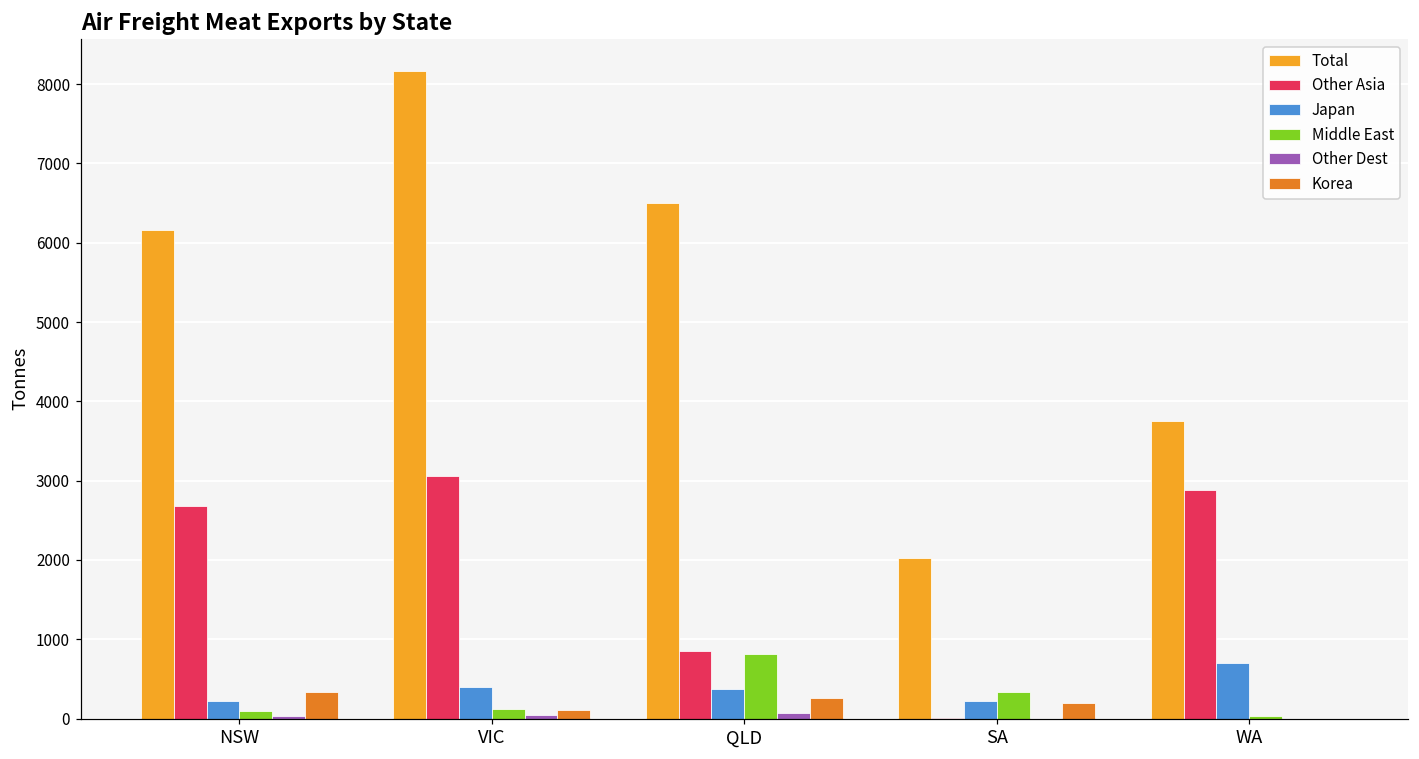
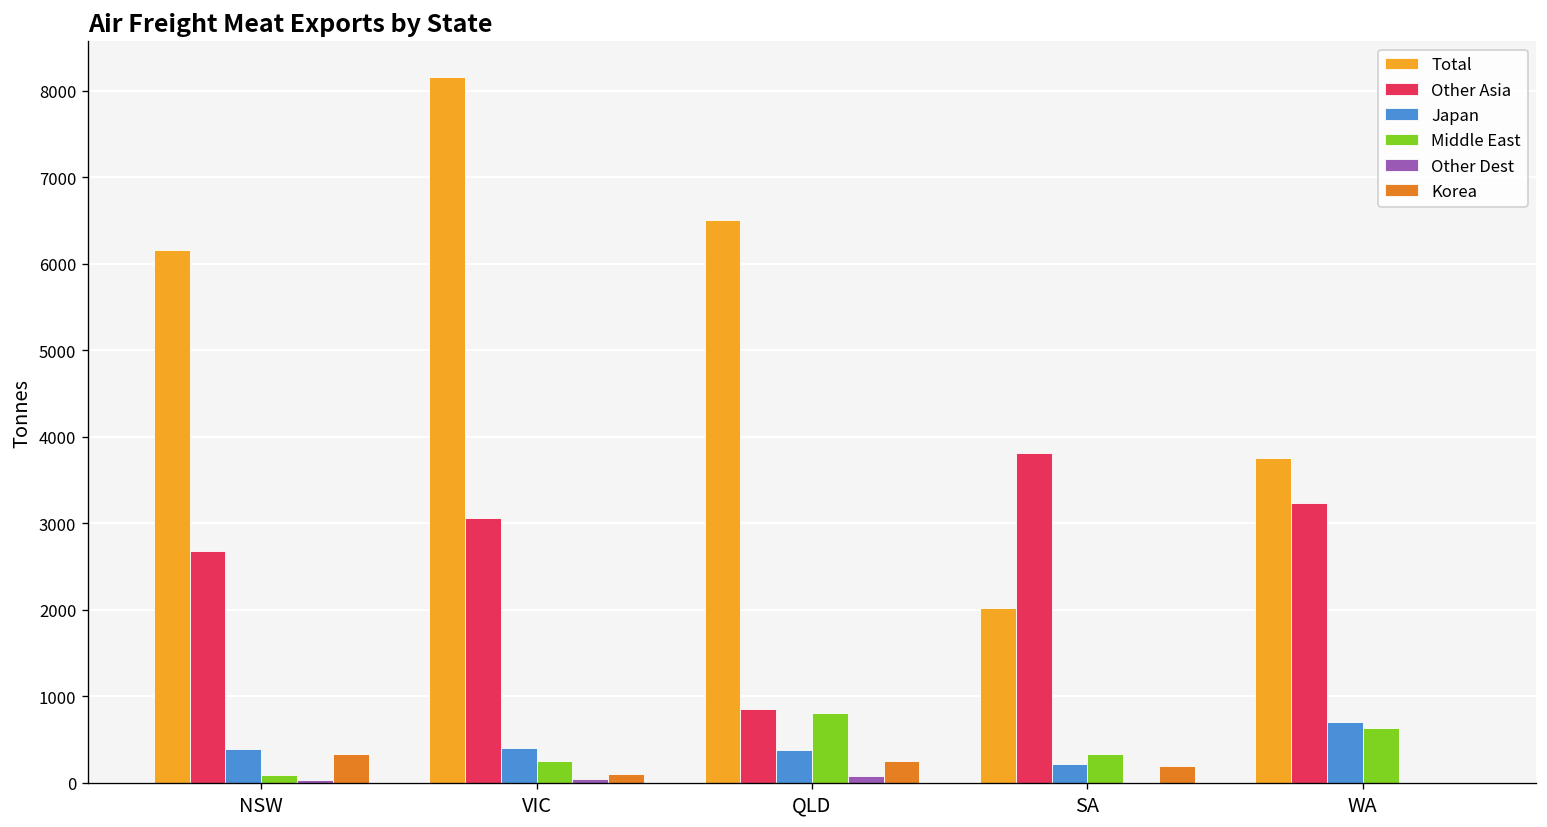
  {
    "Other Asia": {
      "NSW": 2700,
      "VIC": 3100,
      "QLD": 900,
-     "SA": 0,
-     "WA": 2900
+     "SA": 3800,
+     "WA": 3200
    },
    "Japan": {
-     "NSW": 200,
+     "NSW": 400,
      "VIC": 400,
      "QLD": 400,
      "SA": 200,
      "WA": 700
    },
    "Middle East": {
      "NSW": 100,
-     "VIC": 100,
+     "VIC": 300,
      "QLD": 800,
      "SA": 300,
-     "WA": 0
+     "WA": 600
    },
    "Other Dest": {
      "NSW": 0,
      "VIC": 0,
      "QLD": 100,
      "WA": 0
    }
  }
